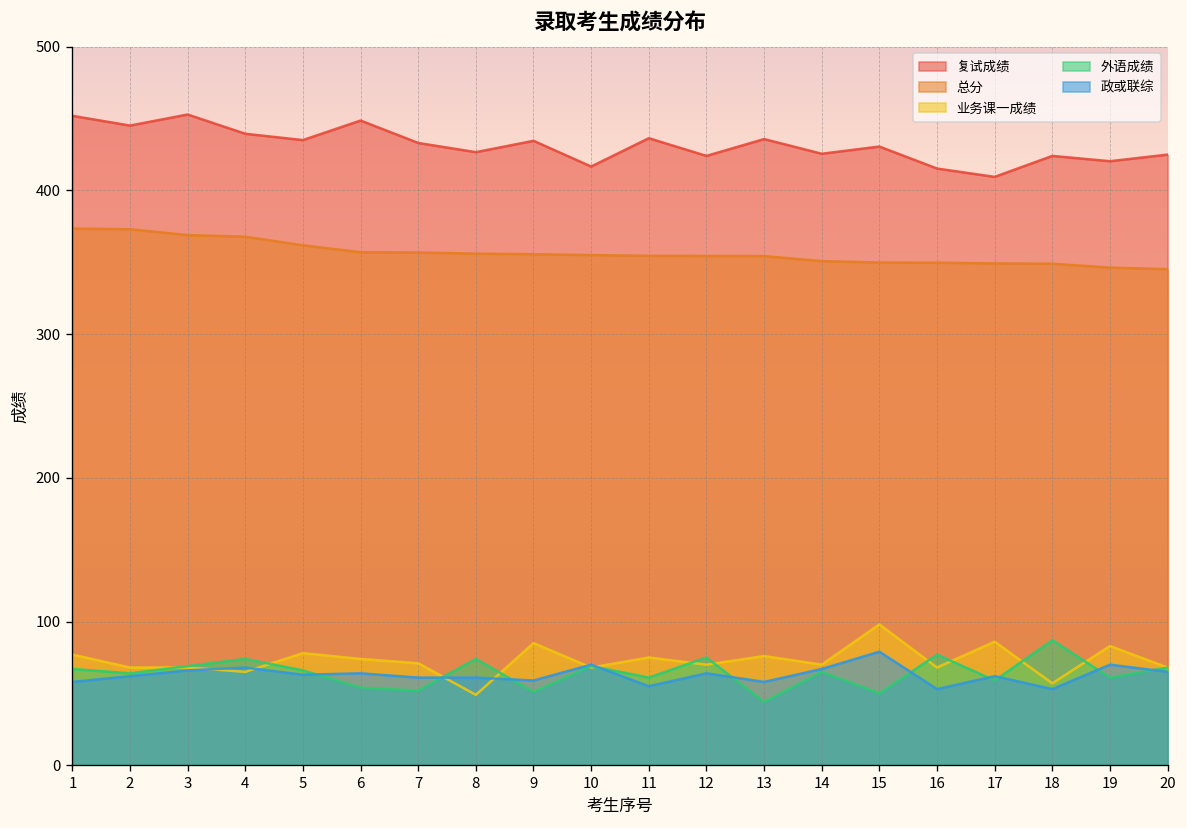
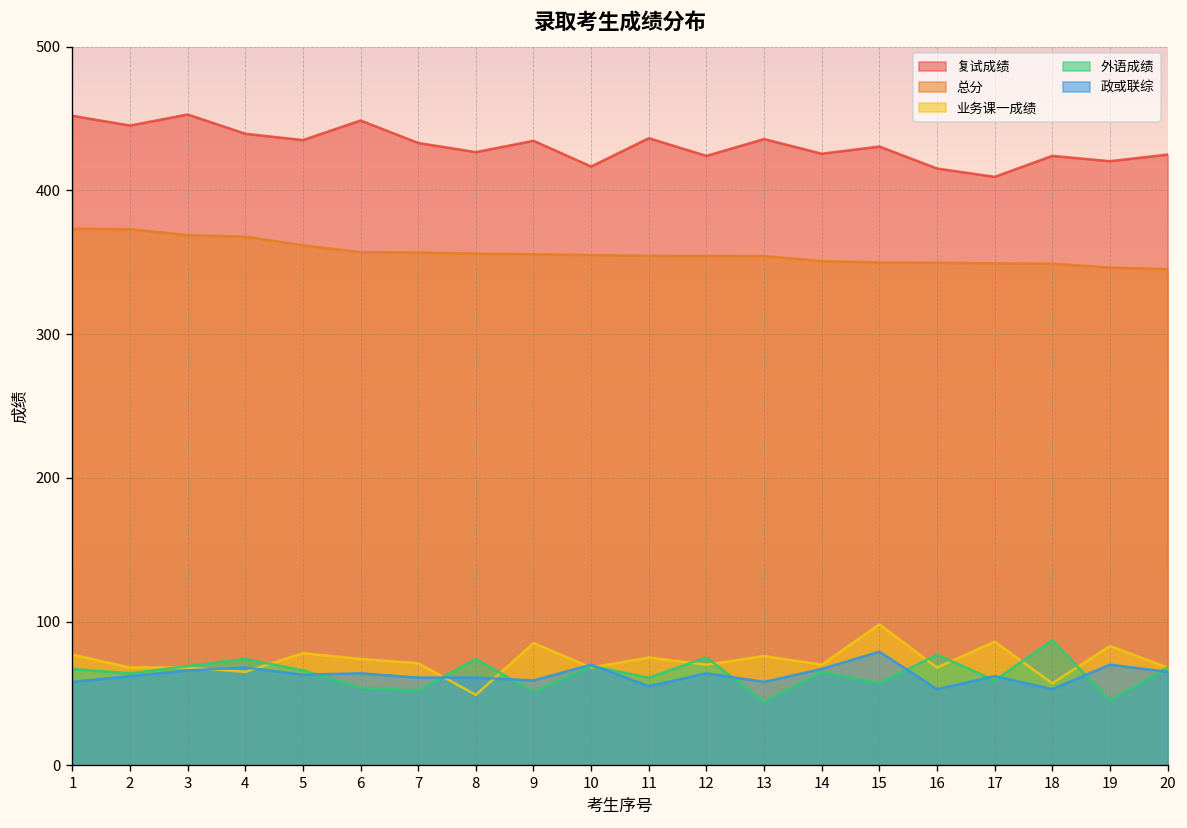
  {
    "业务课一成绩": {
      "1": 77,
      "2": 68,
      "4": 65,
      "5": 78,
      "6": 74,
      "7": 71,
      "8": 49,
      "9": 85,
      "11": 75,
      "12": 70,
      "13": 76,
      "14": 70,
      "15": 98,
      "16": 68,
      "17": 86,
      "18": 57,
      "19": 83
    },
    "外语成绩": {
      "1": 67,
      "4": 74,
      "5": 66,
      "6": 54,
      "7": 52,
      "8": 74,
      "9": 51,
      "11": 61,
      "12": 75,
      "13": 44,
-     "15": 50,
+     "15": 57,
      "16": 77,
      "17": 59,
      "18": 87,
-     "19": 61
+     "19": 45
    },
    "政或联综": {
      "1": 58,
      "4": 68,
      "5": 63,
      "6": 64,
      "7": 61,
      "8": 61,
      "9": 59,
      "11": 55,
      "12": 64,
      "13": 58,
      "15": 79,
      "16": 53,
      "17": 62,
      "18": 53,
      "19": 70,
      "20": 65
    }
  }
